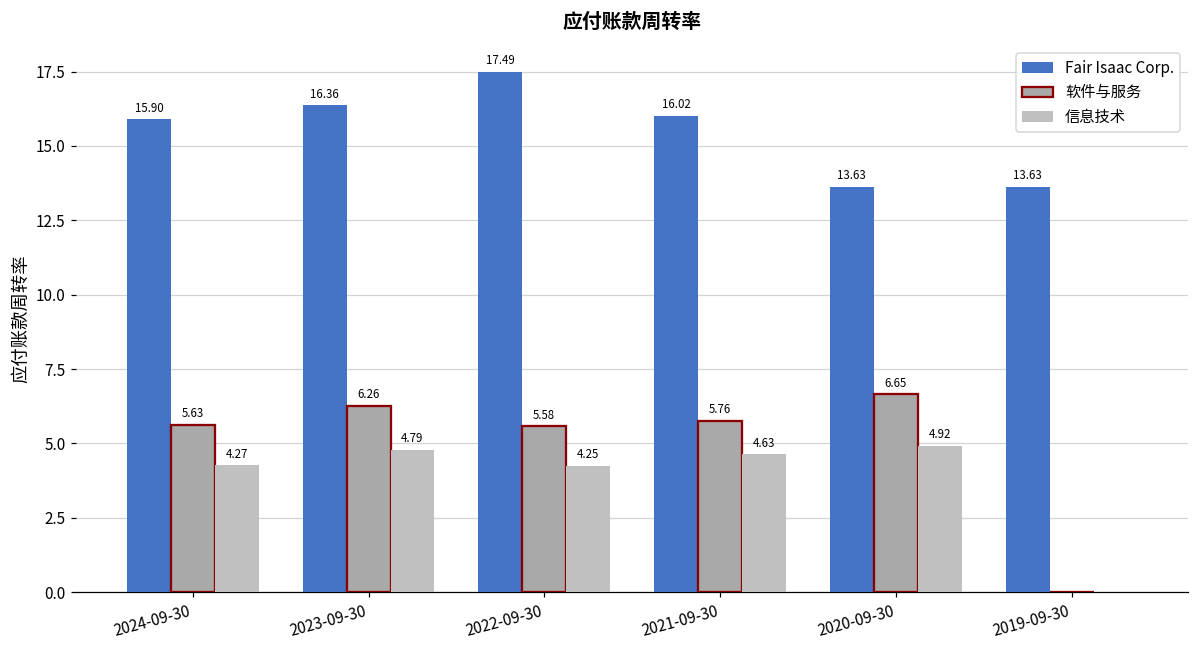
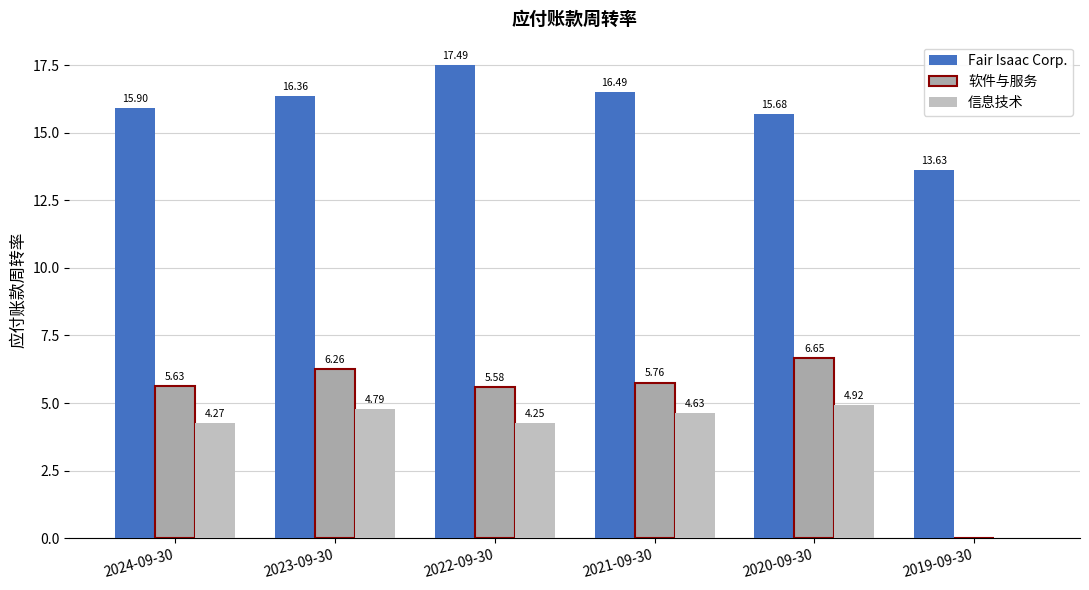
  {
    "Fair Isaac Corp.": {
      "2024-09-30": 15.90,
      "2023-09-30": 16.36,
      "2022-09-30": 17.49,
-     "2021-09-30": 16.02,
-     "2020-09-30": 13.63,
+     "2021-09-30": 16.49,
+     "2020-09-30": 15.68,
      "2019-09-30": 13.63
    }
  }
